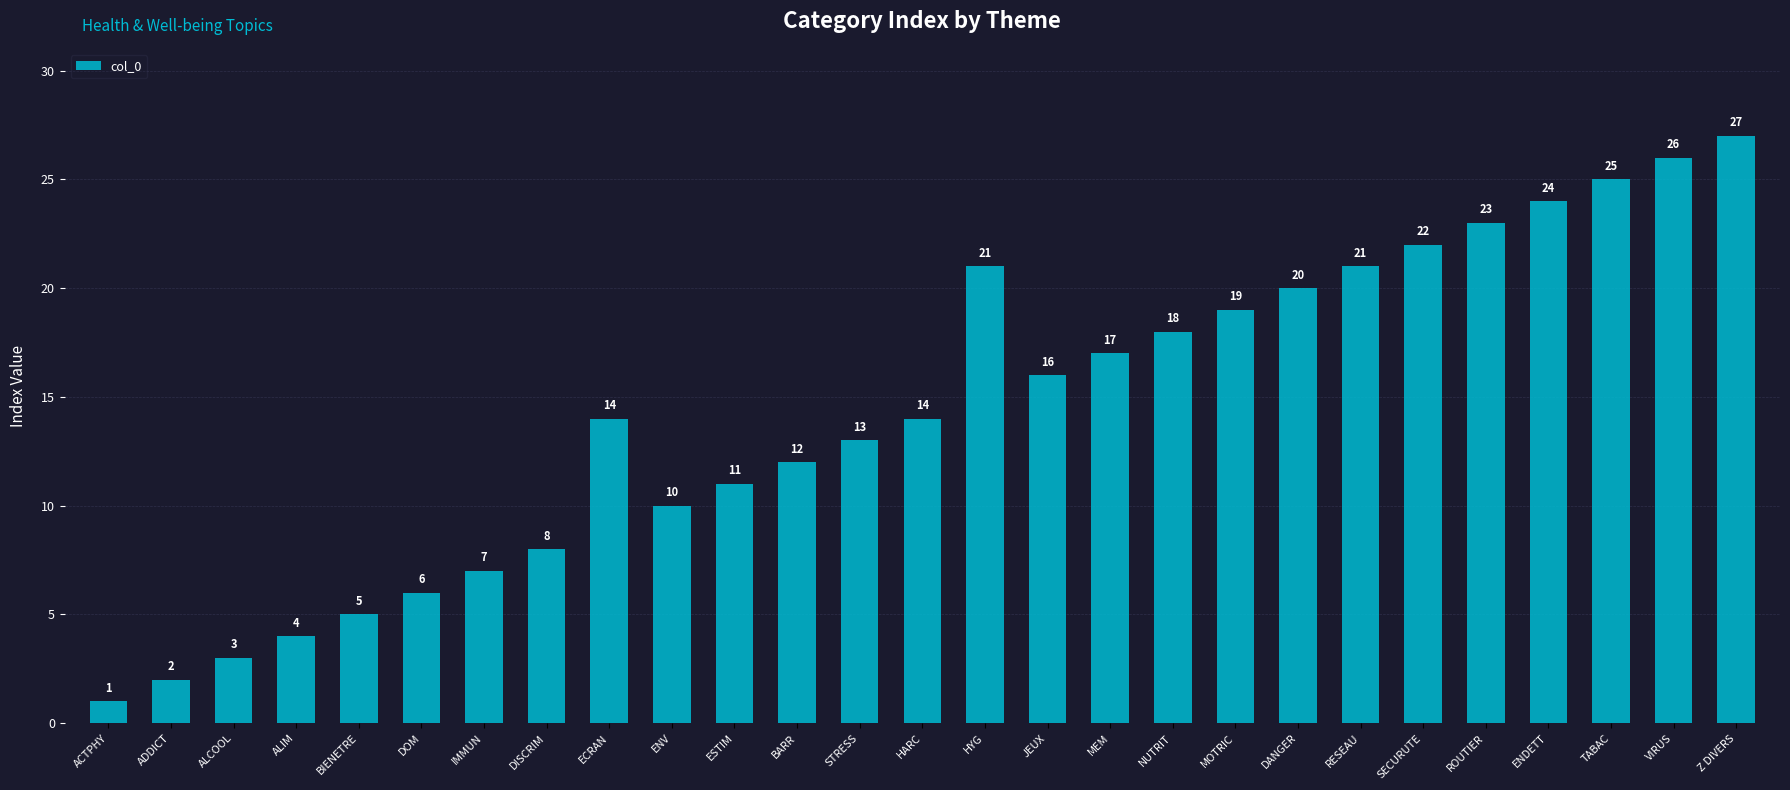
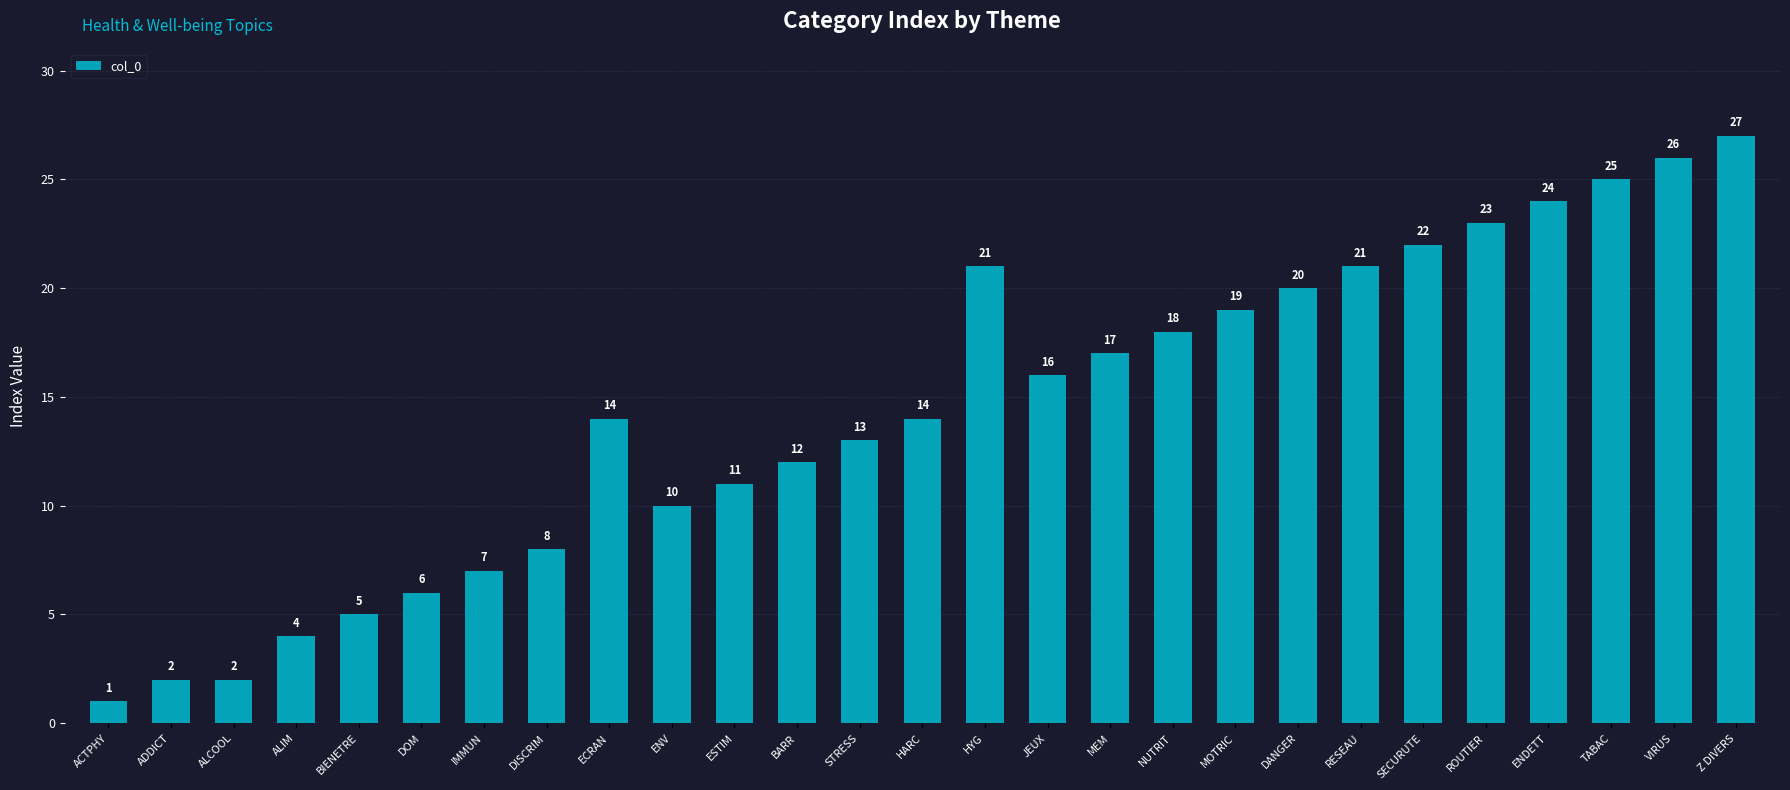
  {
    "ACTPHY": 1,
    "ADDICT": 2,
-   "ALCOOL": 3,
+   "ALCOOL": 2,
    "ALIM": 4,
    "BIENETRE": 5,
    "DOM": 6,
    "IMMUN": 7,
    "DISCRIM": 8,
    "ECRAN": 14,
    "ENV": 10,
    "ESTIM": 11,
    "BARR": 12,
    "STRESS": 13,
    "HARC": 14,
    "HYG": 21,
    "JEUX": 16,
    "MEM": 17,
    "NUTRIT": 18,
    "MOTRIC": 19,
    "DANGER": 20,
    "RESEAU": 21,
    "SECURUTE": 22,
    "ROUTIER": 23,
    "ENDETT": 24,
    "TABAC": 25,
    "VIRUS": 26,
    "Z DIVERS": 27
  }
